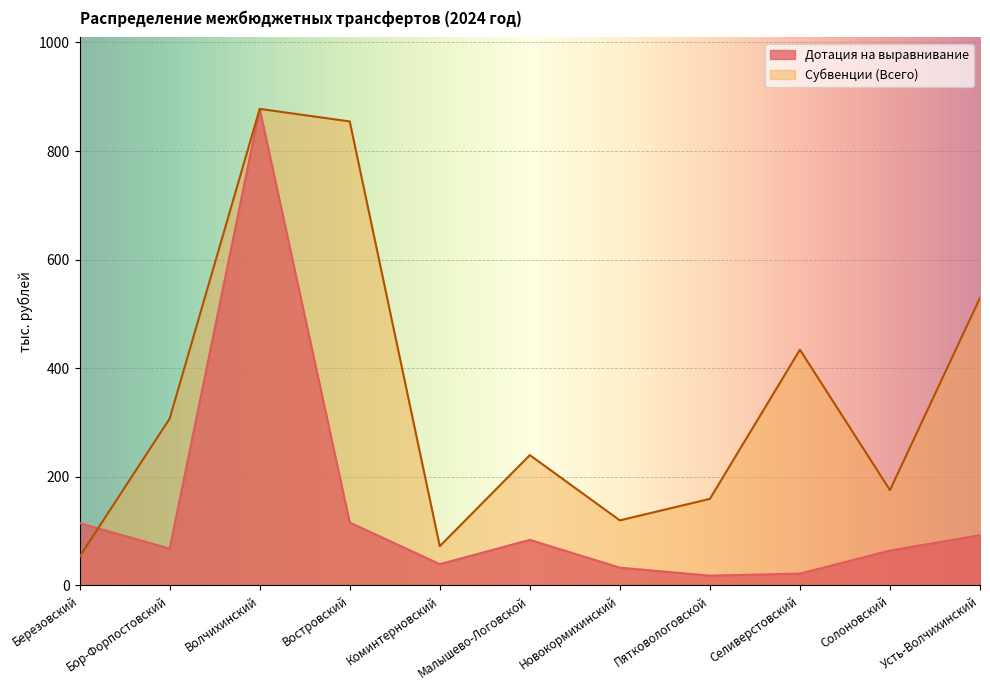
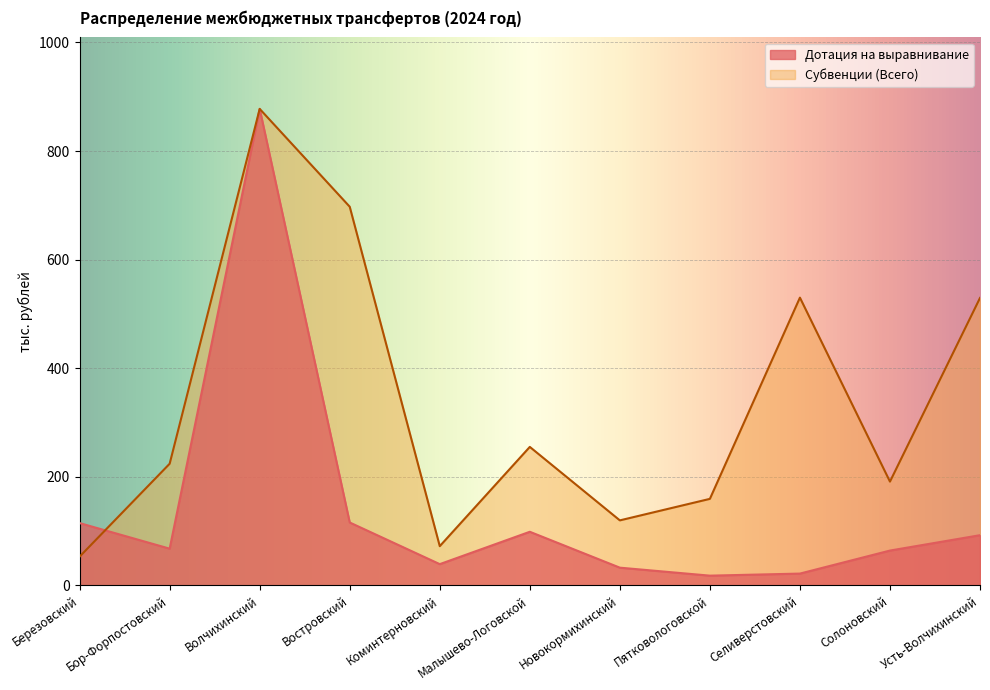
  {
    "Дотация на выравнивание": {
      "Березовский": 110,
      "Бор-Форпостовский": 70,
      "Востровский": 120,
      "Коминтерновский": 40,
-     "Малышево-Логовской": 80,
+     "Малышево-Логовской": 100,
      "Новокормихинский": 30,
      "Пятковологовской": 20,
      "Селиверстовский": 20,
      "Солоновский": 60,
      "Усть-Волчихинский": 90
    },
    "Субвенции (Всего)": {
      "Березовский": 50,
-     "Бор-Форпостовский": 310,
-     "Востровский": 850,
+     "Бор-Форпостовский": 220,
+     "Востровский": 700,
      "Коминтерновский": 70,
-     "Малышево-Логовской": 240,
+     "Малышево-Логовской": 260,
      "Новокормихинский": 120,
      "Пятковологовской": 160,
-     "Селиверстовский": 430,
-     "Солоновский": 180,
+     "Селиверстовский": 530,
+     "Солоновский": 190,
      "Усть-Волчихинский": 530
    }
  }
